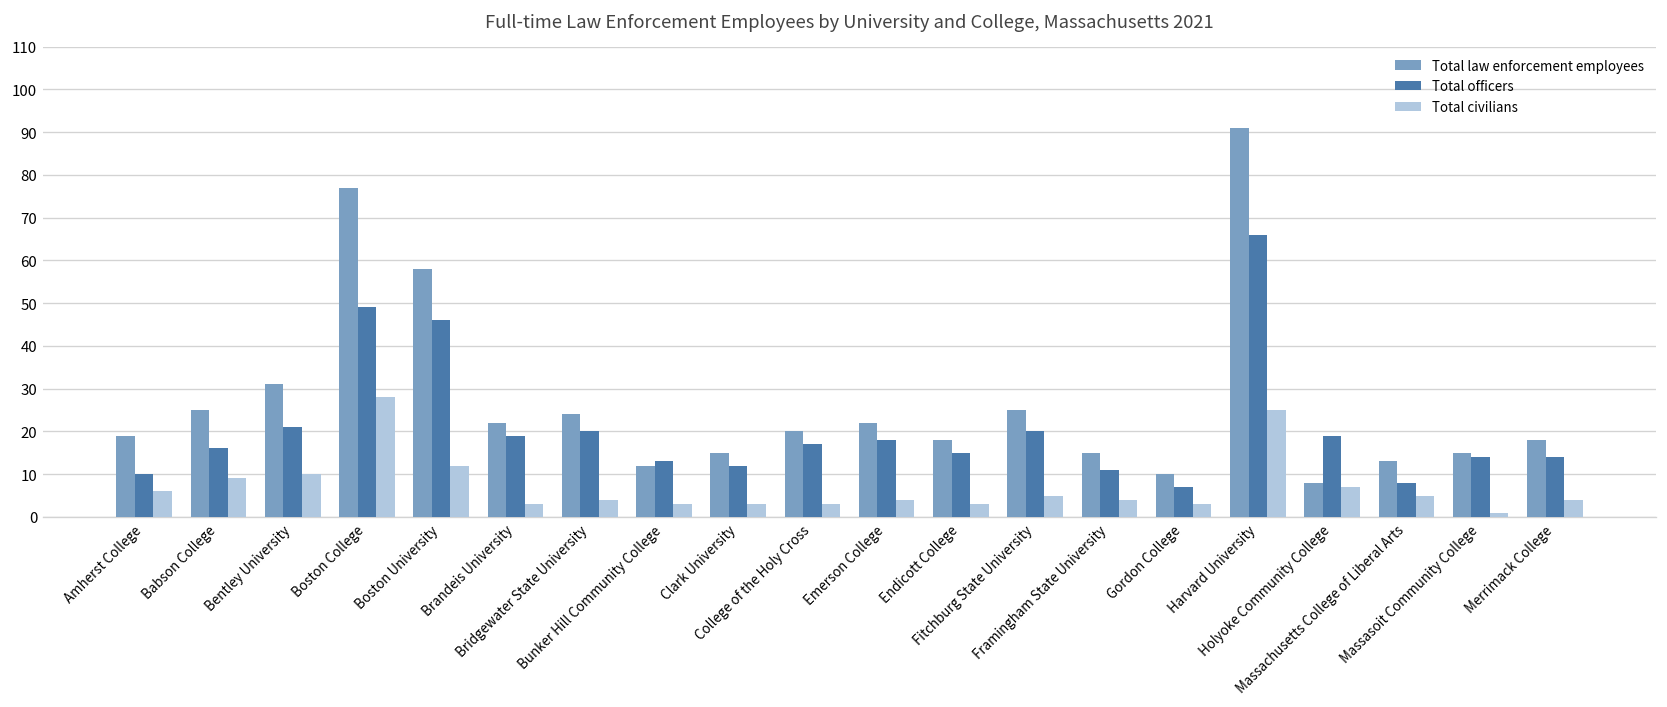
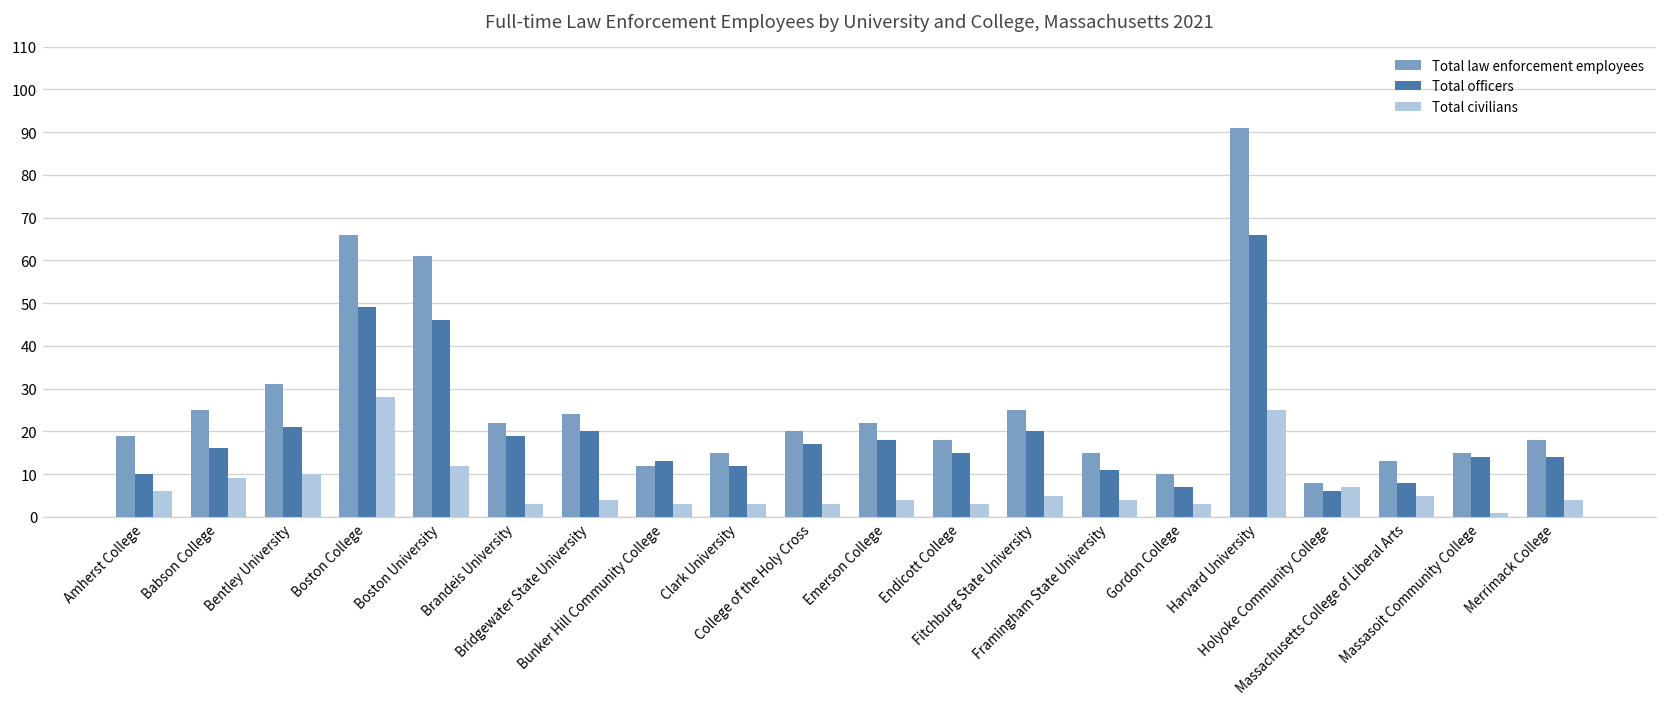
  {
    "Total law enforcement employees": {
      "Amherst College": 19,
      "Babson College": 25,
      "Bentley University": 31,
-     "Boston College": 77,
-     "Boston University": 58,
+     "Boston College": 66,
+     "Boston University": 61,
      "Brandeis University": 22,
      "Bridgewater State University": 24,
      "Bunker Hill Community College": 12,
      "Clark University": 15,
      "College of the Holy Cross": 20,
      "Emerson College": 22,
      "Endicott College": 18,
      "Fitchburg State University": 25,
      "Framingham State University": 15,
      "Gordon College": 10,
      "Harvard University": 91,
      "Holyoke Community College": 8,
      "Massachusetts College of Liberal Arts": 13,
      "Massasoit Community College": 15,
      "Merrimack College": 18
    },
    "Total officers": {
      "Amherst College": 10,
      "Babson College": 16,
      "Bentley University": 21,
      "Boston College": 49,
      "Boston University": 46,
      "Brandeis University": 19,
      "Bridgewater State University": 20,
      "Bunker Hill Community College": 13,
      "Clark University": 12,
      "College of the Holy Cross": 17,
      "Emerson College": 18,
      "Endicott College": 15,
      "Fitchburg State University": 20,
      "Framingham State University": 11,
      "Gordon College": 7,
      "Harvard University": 66,
-     "Holyoke Community College": 19,
+     "Holyoke Community College": 6,
      "Massachusetts College of Liberal Arts": 8,
      "Massasoit Community College": 14,
      "Merrimack College": 14
    },
    "Total civilians": {
      "Amherst College": 6,
      "Babson College": 9,
      "Bentley University": 10,
      "Boston College": 28,
      "Boston University": 12,
      "Brandeis University": 3,
      "Bridgewater State University": 4,
      "Bunker Hill Community College": 3,
      "Clark University": 3,
      "College of the Holy Cross": 3,
      "Emerson College": 4,
      "Endicott College": 3,
      "Fitchburg State University": 5,
      "Framingham State University": 4,
      "Gordon College": 3,
      "Harvard University": 25,
      "Holyoke Community College": 7,
      "Massachusetts College of Liberal Arts": 5,
      "Massasoit Community College": 1,
      "Merrimack College": 4
    }
  }
